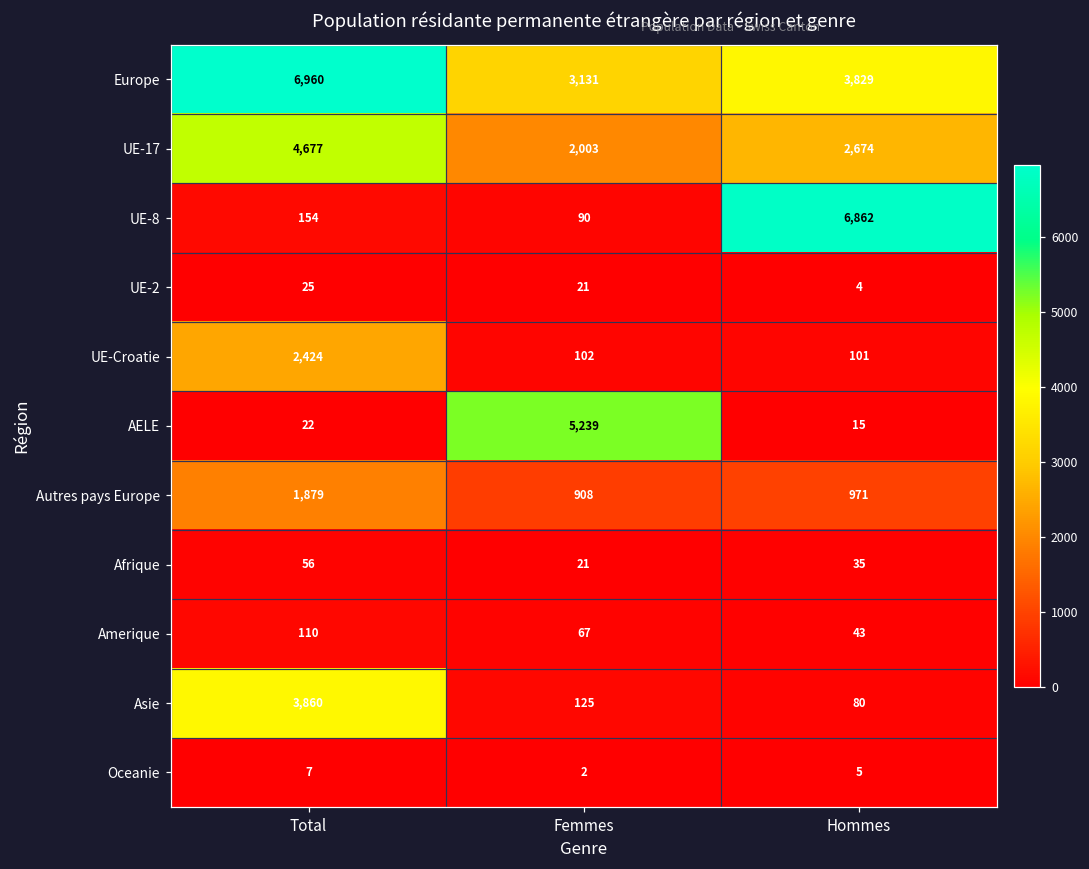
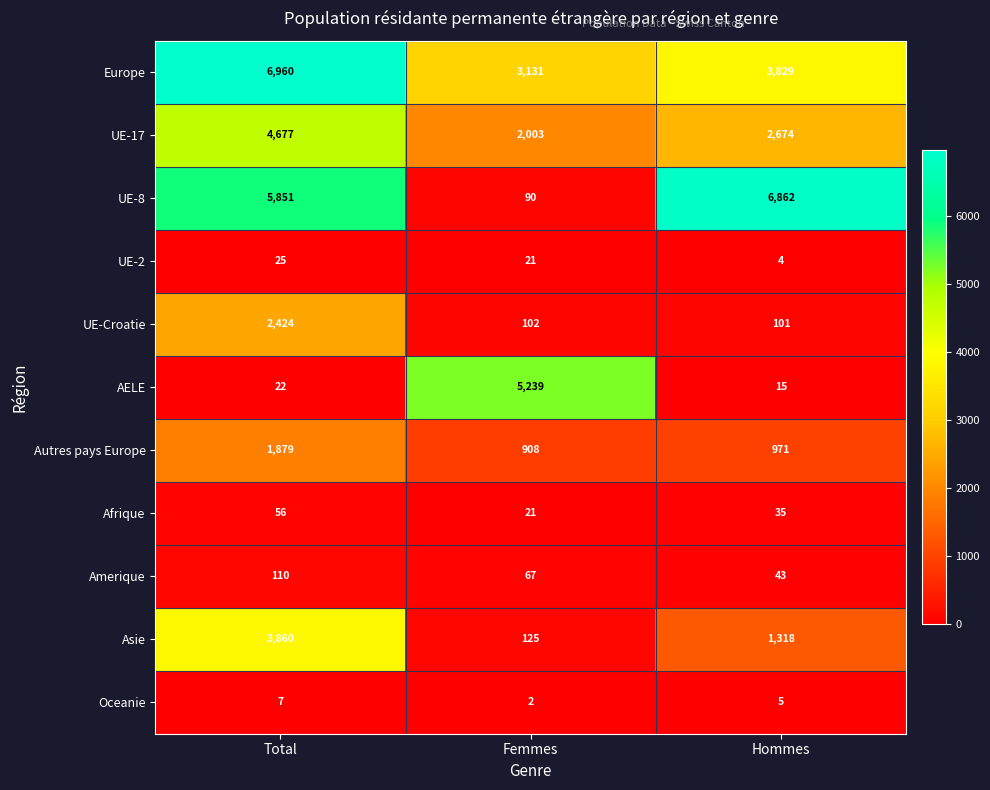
  {
    "Europe": {
      "Total": "6,960",
      "Femmes": "3,131",
      "Hommes": "3,829"
    },
    "UE-17": {
      "Total": "4,677",
      "Femmes": "2,003",
      "Hommes": "2,674"
    },
    "UE-8": {
-     "Total": "154",
+     "Total": "5,851",
      "Femmes": "90",
      "Hommes": "6,862"
    },
    "UE-2": {
      "Total": "25",
      "Femmes": "21",
      "Hommes": "4"
    },
    "UE-Croatie": {
      "Total": "2,424",
      "Femmes": "102",
      "Hommes": "101"
    },
    "AELE": {
      "Total": "22",
      "Femmes": "5,239",
      "Hommes": "15"
    },
    "Autres pays Europe": {
      "Total": "1,879",
      "Femmes": "908",
      "Hommes": "971"
    },
    "Afrique": {
      "Total": "56",
      "Femmes": "21",
      "Hommes": "35"
    },
    "Amerique": {
      "Total": "110",
      "Femmes": "67",
      "Hommes": "43"
    },
    "Asie": {
      "Total": "3,860",
      "Femmes": "125",
-     "Hommes": "80"
+     "Hommes": "1,318"
    },
    "Oceanie": {
      "Total": "7",
      "Femmes": "2",
      "Hommes": "5"
    }
  }
